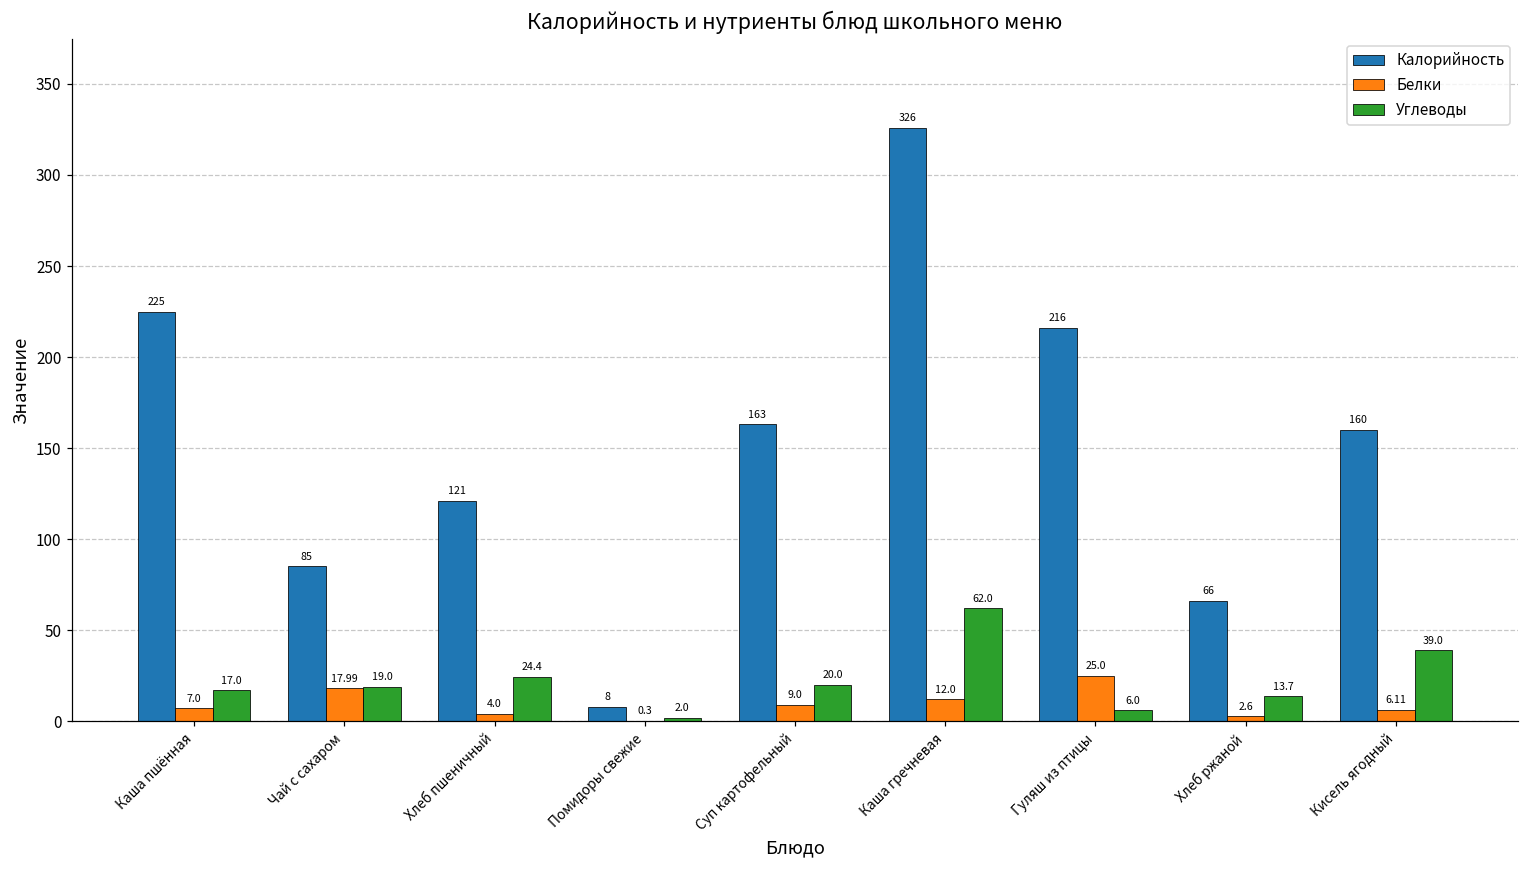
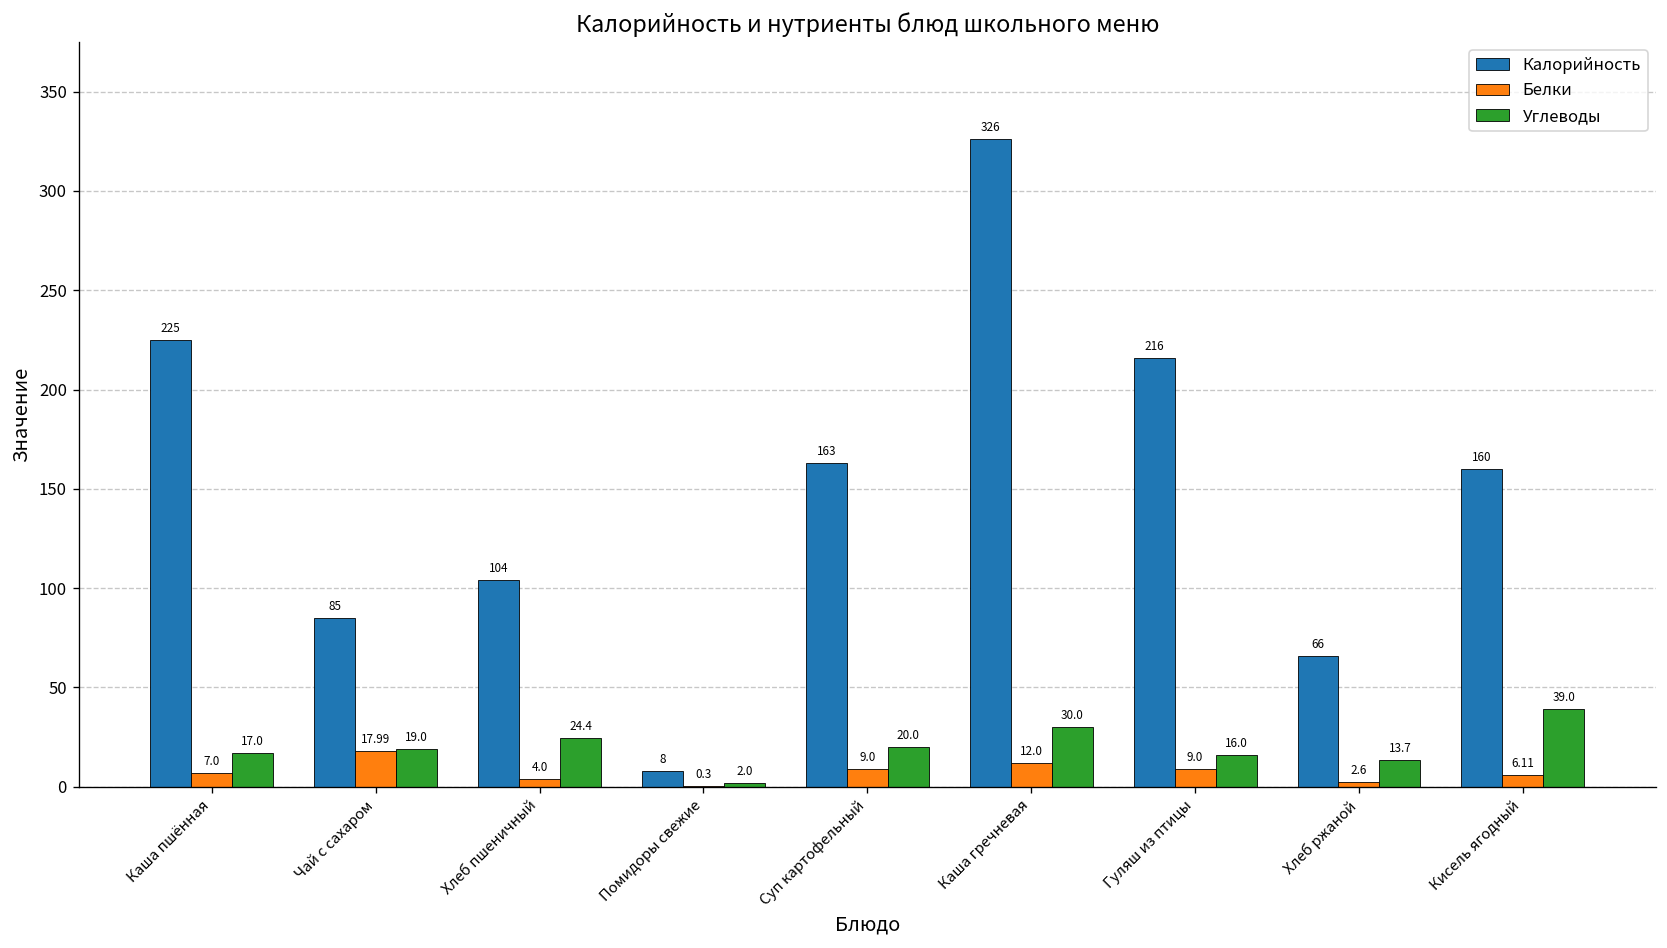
  {
    "Калорийность": {
      "Каша пшённая": 225,
      "Чай с сахаром": 85,
-     "Хлеб пшеничный": 121,
+     "Хлеб пшеничный": 104,
      "Помидоры свежие": 8,
      "Суп картофельный": 163,
      "Каша гречневая": 326,
      "Гуляш из птицы": 216,
      "Хлеб ржаной": 66,
      "Кисель ягодный": 160
    },
    "Белки": {
      "Каша пшённая": 7.0,
      "Чай с сахаром": 17.99,
      "Хлеб пшеничный": 4.0,
      "Помидоры свежие": 0.3,
      "Суп картофельный": 9.0,
      "Каша гречневая": 12.0,
-     "Гуляш из птицы": 25.0,
+     "Гуляш из птицы": 9.0,
      "Хлеб ржаной": 2.6,
      "Кисель ягодный": 6.11
    },
    "Углеводы": {
      "Каша пшённая": 17.0,
      "Чай с сахаром": 19.0,
      "Хлеб пшеничный": 24.4,
      "Помидоры свежие": 2.0,
      "Суп картофельный": 20.0,
-     "Каша гречневая": 62.0,
-     "Гуляш из птицы": 6.0,
+     "Каша гречневая": 30.0,
+     "Гуляш из птицы": 16.0,
      "Хлеб ржаной": 13.7,
      "Кисель ягодный": 39.0
    }
  }
